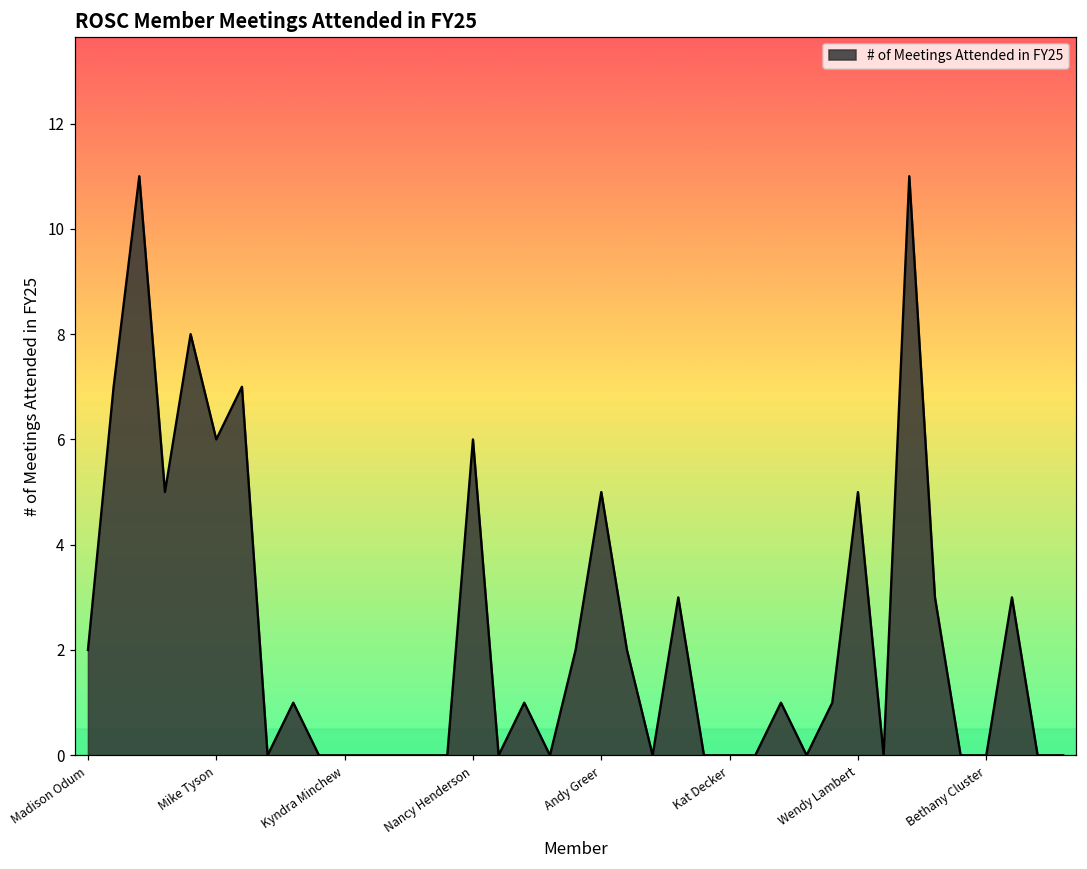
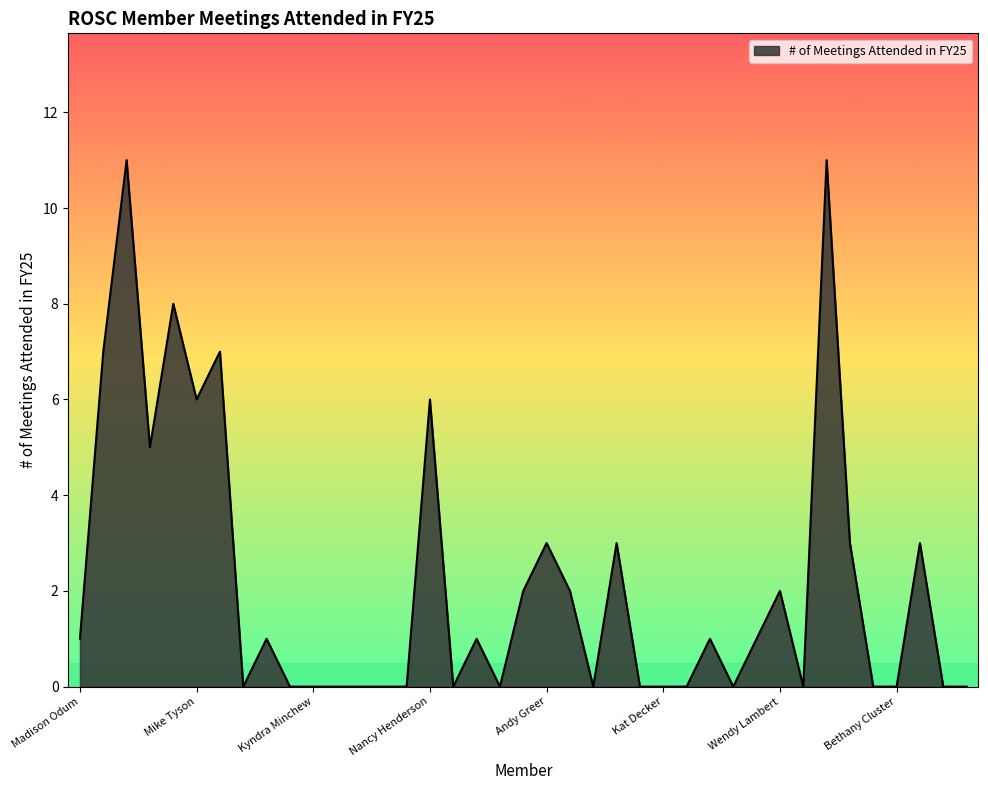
  {
-   "Madison Odum": 2,
+   "Madison Odum": 1,
    "Mike Tyson": 6,
    "Nancy Henderson": 6,
-   "Andy Greer": 5,
-   "Wendy Lambert": 5
+   "Andy Greer": 3,
+   "Wendy Lambert": 2
  }
